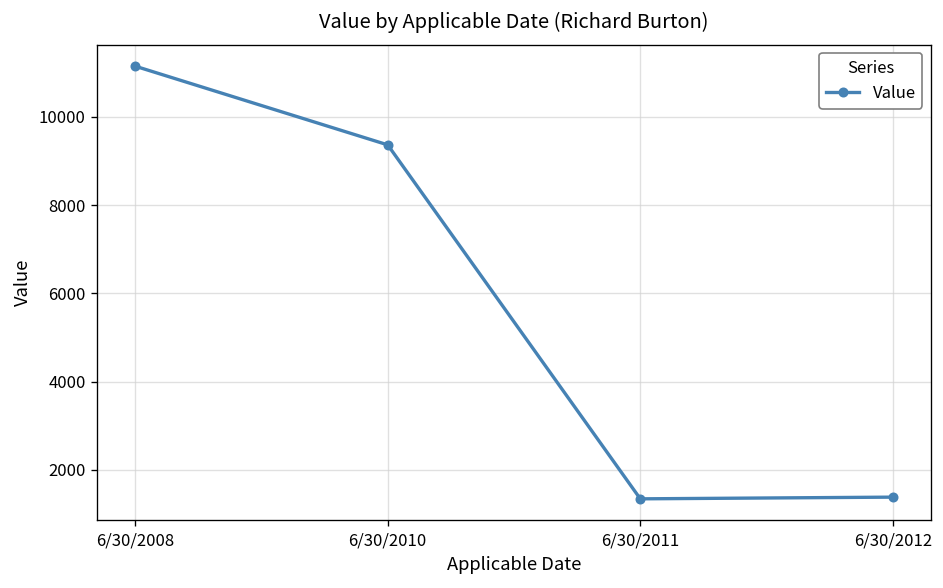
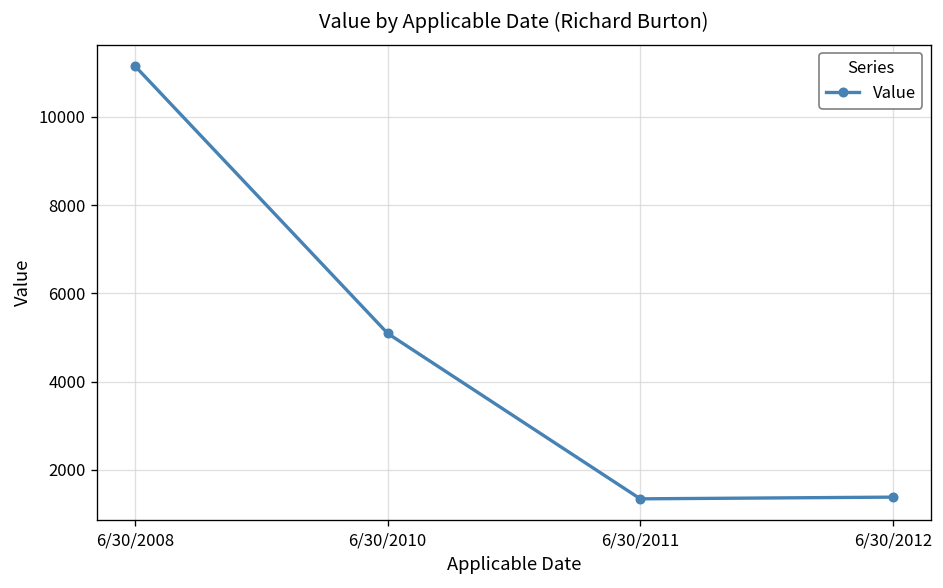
  {
    "6/30/2008": 11200,
-   "6/30/2010": 9400,
+   "6/30/2010": 5100,
    "6/30/2011": 1300,
    "6/30/2012": 1400
  }
